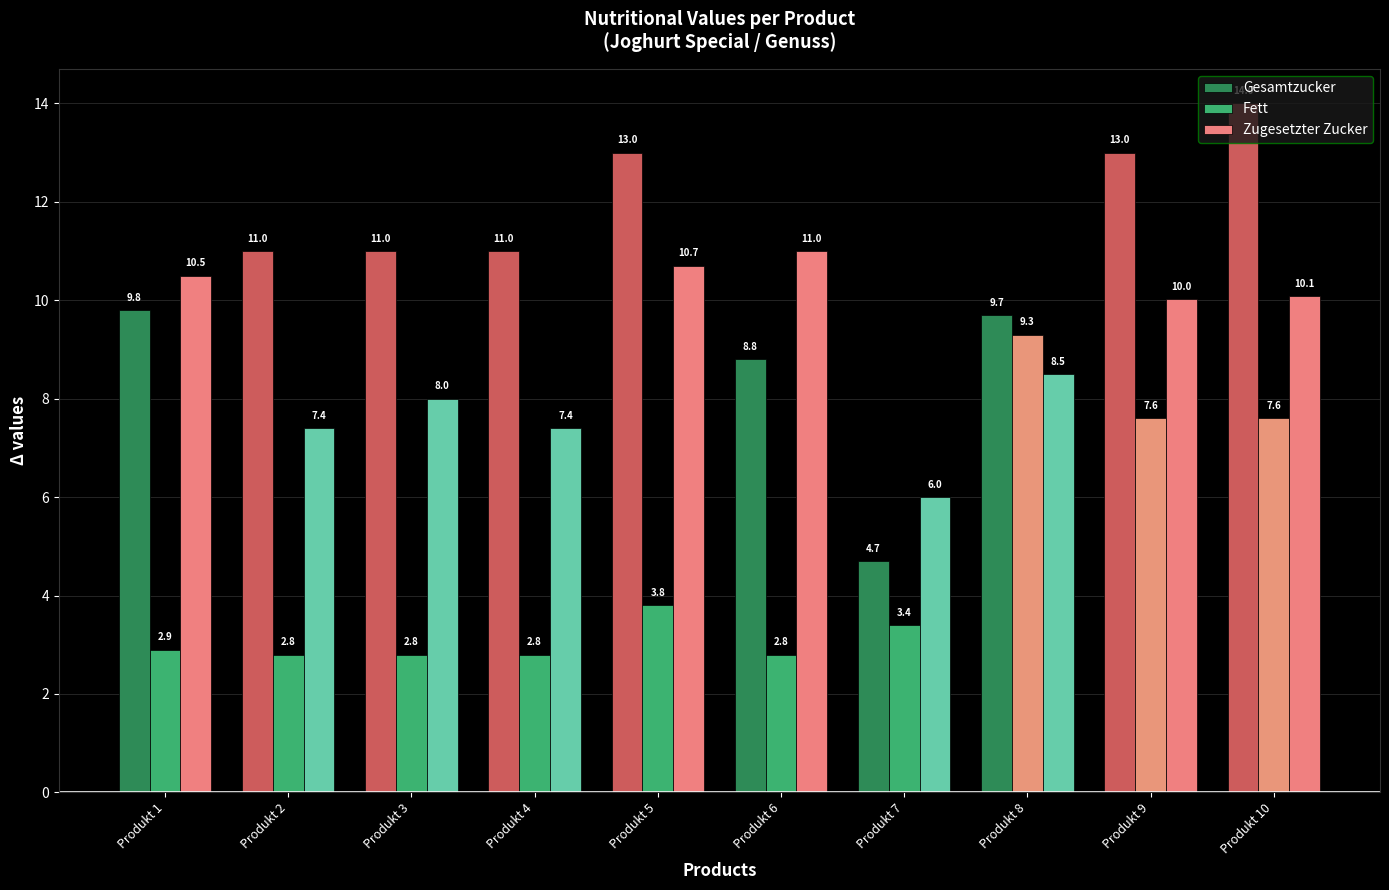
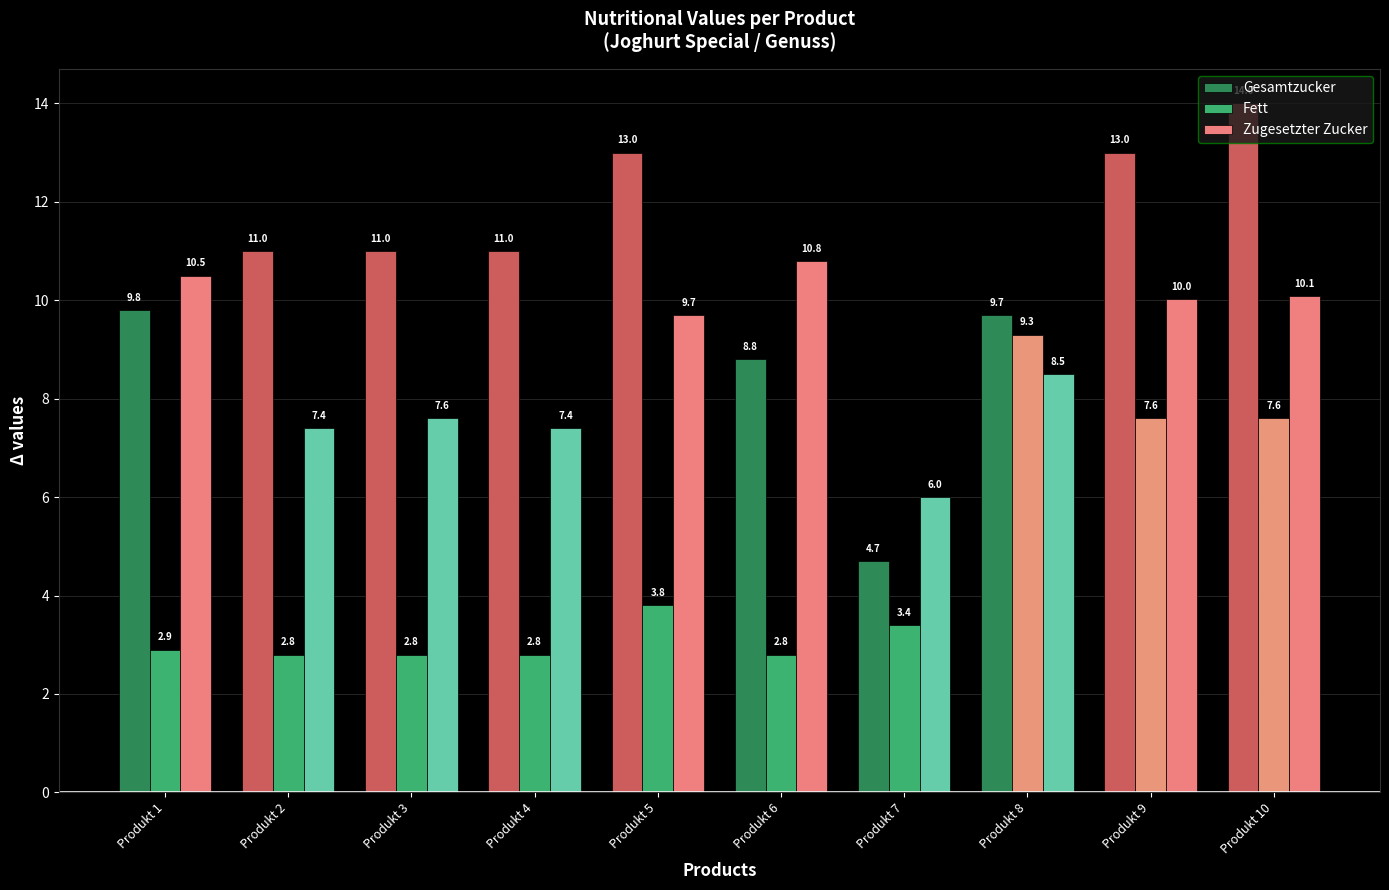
  {
    "Zugesetzter Zucker": {
      "Produkt 1": 10.5,
      "Produkt 2": 7.4,
-     "Produkt 3": 8.0,
+     "Produkt 3": 7.6,
      "Produkt 4": 7.4,
-     "Produkt 5": 10.7,
-     "Produkt 6": 11.0,
+     "Produkt 5": 9.7,
+     "Produkt 6": 10.8,
      "Produkt 7": 6.0,
      "Produkt 8": 8.5,
      "Produkt 9": 10.0,
      "Produkt 10": 10.1
    }
  }
